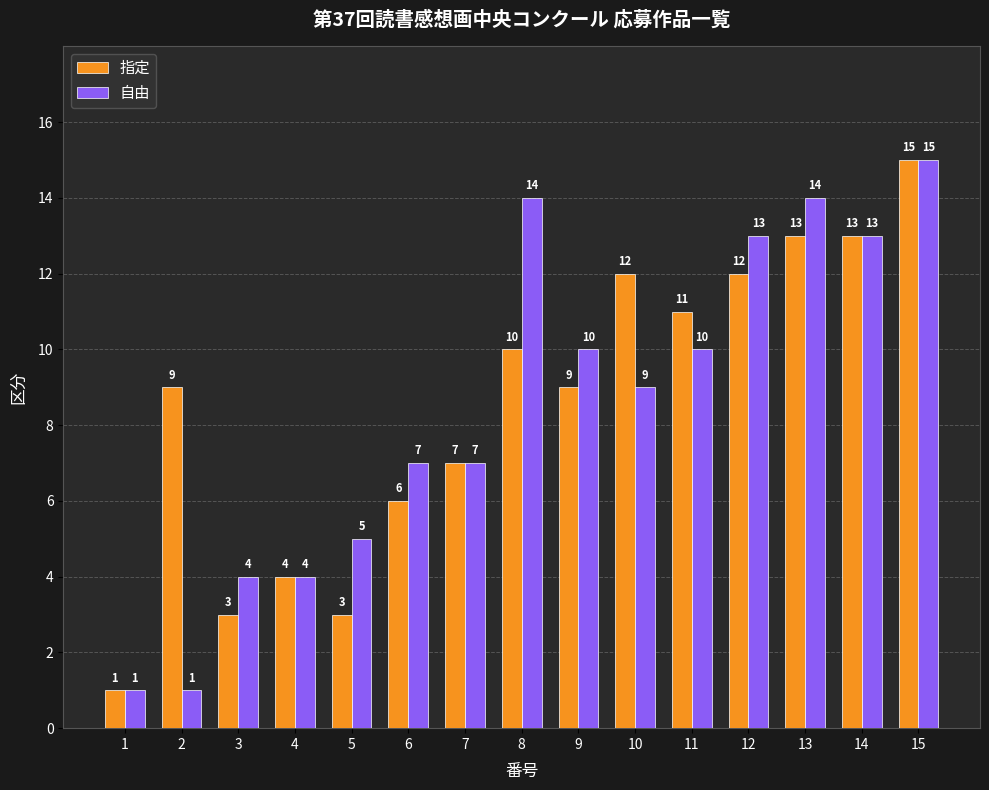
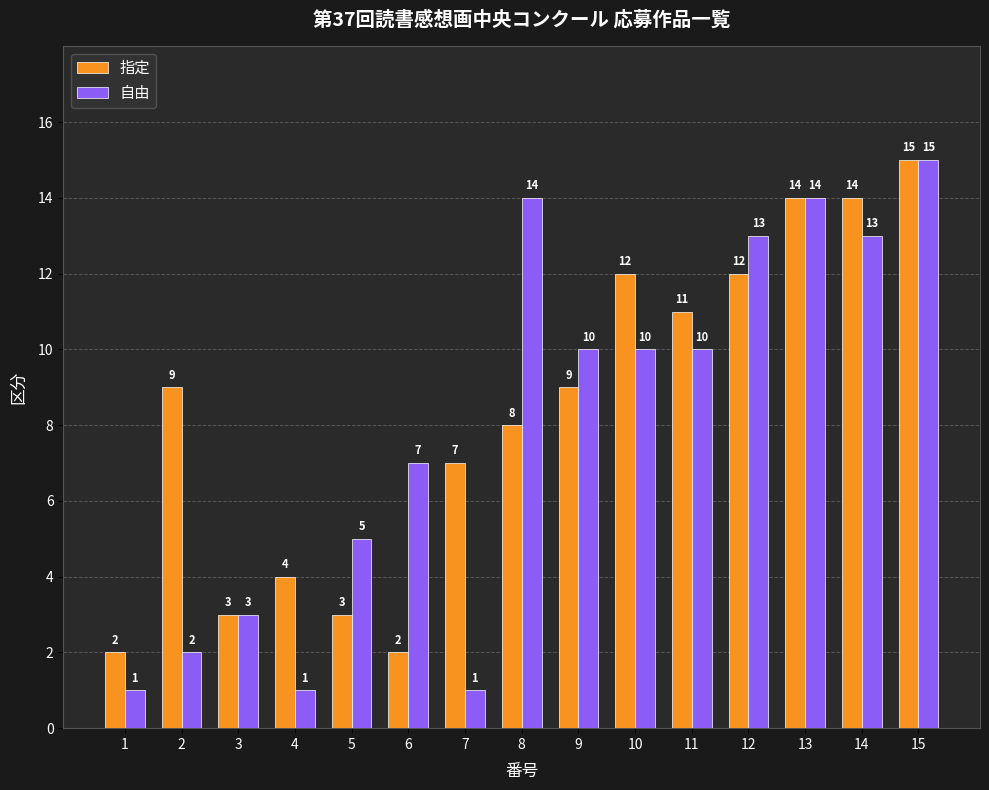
  {
    "指定": {
-     "1": 1,
+     "1": 2,
      "2": 9,
      "3": 3,
      "4": 4,
      "5": 3,
-     "6": 6,
+     "6": 2,
      "7": 7,
-     "8": 10,
+     "8": 8,
      "9": 9,
      "10": 12,
      "11": 11,
      "12": 12,
-     "13": 13,
-     "14": 13,
+     "13": 14,
+     "14": 14,
      "15": 15
    },
    "自由": {
      "1": 1,
-     "2": 1,
-     "3": 4,
-     "4": 4,
+     "2": 2,
+     "3": 3,
+     "4": 1,
      "5": 5,
      "6": 7,
-     "7": 7,
+     "7": 1,
      "8": 14,
      "9": 10,
-     "10": 9,
+     "10": 10,
      "11": 10,
      "12": 13,
      "13": 14,
      "14": 13,
      "15": 15
    }
  }
